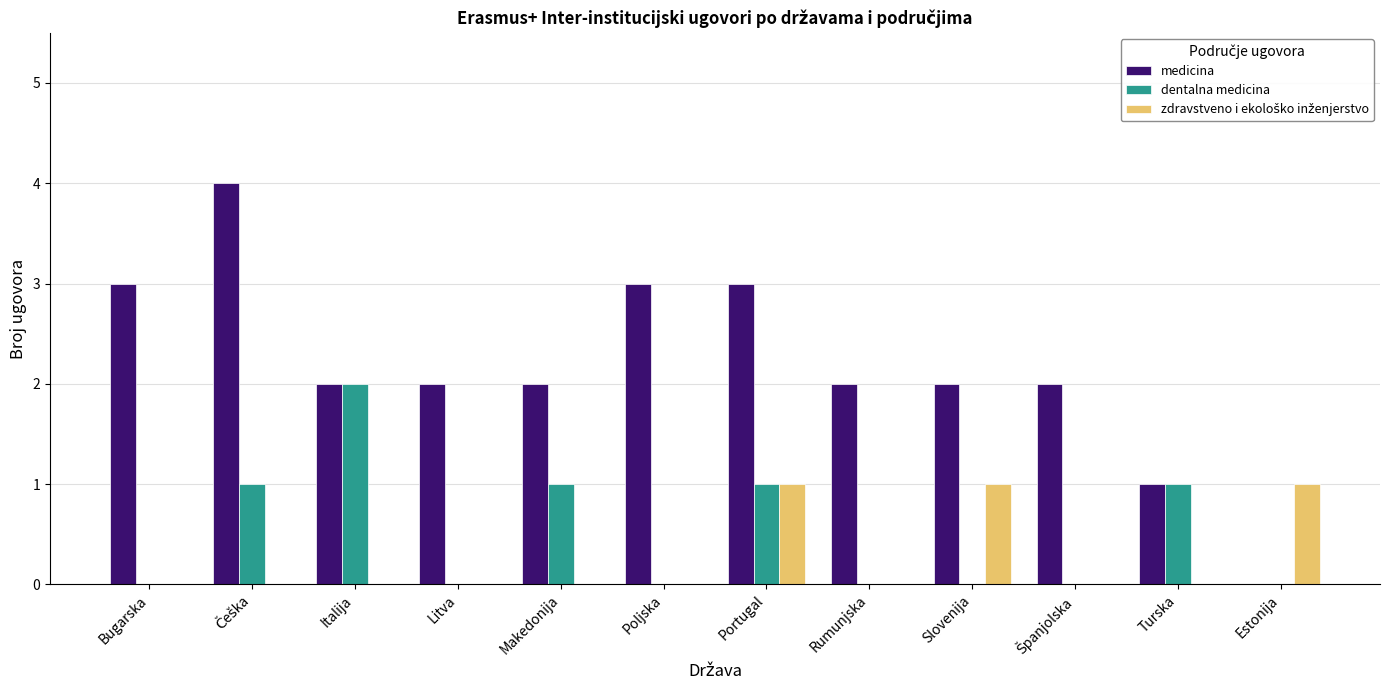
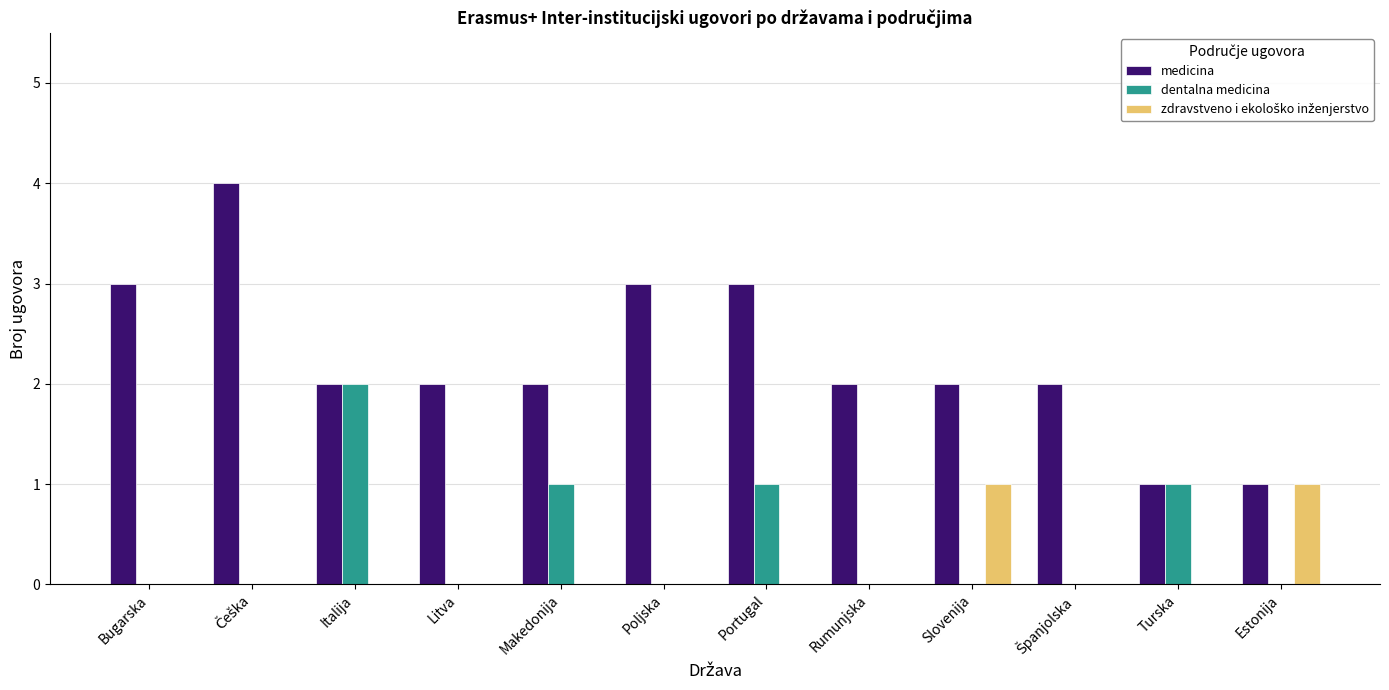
  {
    "medicina": {
      "Bugarska": 3,
      "Češka": 4,
      "Italija": 2,
      "Litva": 2,
      "Makedonija": 2,
      "Poljska": 3,
      "Portugal": 3,
      "Rumunjska": 2,
      "Slovenija": 2,
      "Španjolska": 2,
      "Turska": 1,
-     "Estonija": 0
+     "Estonija": 1
    },
    "dentalna medicina": {
      "Bugarska": 0,
-     "Češka": 1,
+     "Češka": 0,
      "Italija": 2,
      "Litva": 0,
      "Makedonija": 1,
      "Poljska": 0,
      "Portugal": 1,
      "Rumunjska": 0,
      "Slovenija": 0,
      "Španjolska": 0,
      "Turska": 1,
      "Estonija": 0
    },
    "zdravstveno i ekološko inženjerstvo": {
      "Bugarska": 0,
      "Češka": 0,
      "Italija": 0,
      "Litva": 0,
      "Makedonija": 0,
      "Poljska": 0,
-     "Portugal": 1,
+     "Portugal": 0,
      "Rumunjska": 0,
      "Slovenija": 1,
      "Španjolska": 0,
      "Turska": 0,
      "Estonija": 1
    }
  }
